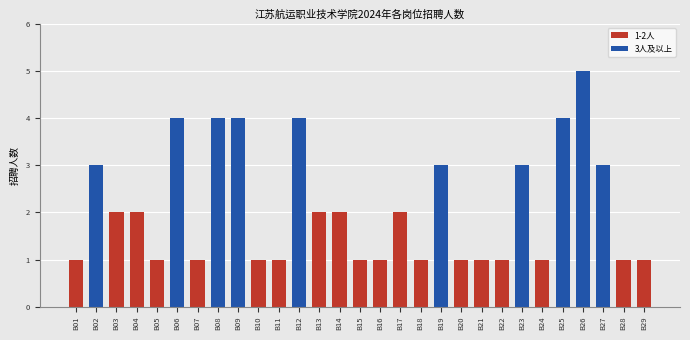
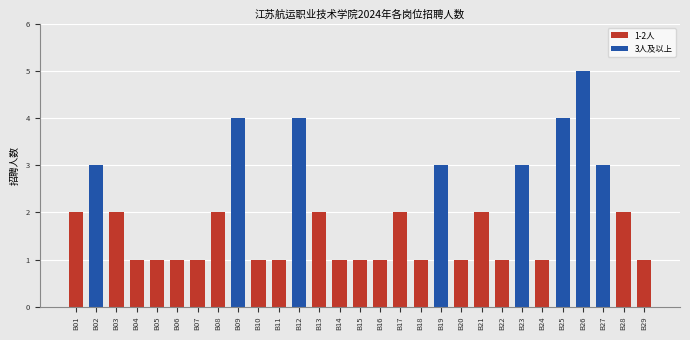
  {
-   "B01": 1,
+   "B01": 2,
    "B02": 3,
    "B03": 2,
-   "B04": 2,
+   "B04": 1,
    "B05": 1,
-   "B06": 4,
+   "B06": 1,
    "B07": 1,
-   "B08": 4,
+   "B08": 2,
    "B09": 4,
    "B10": 1,
    "B11": 1,
    "B12": 4,
    "B13": 2,
-   "B14": 2,
+   "B14": 1,
    "B15": 1,
    "B16": 1,
    "B17": 2,
    "B18": 1,
    "B19": 3,
    "B20": 1,
-   "B21": 1,
+   "B21": 2,
    "B22": 1,
    "B23": 3,
    "B24": 1,
    "B25": 4,
    "B26": 5,
    "B27": 3,
-   "B28": 1,
+   "B28": 2,
    "B29": 1
  }
